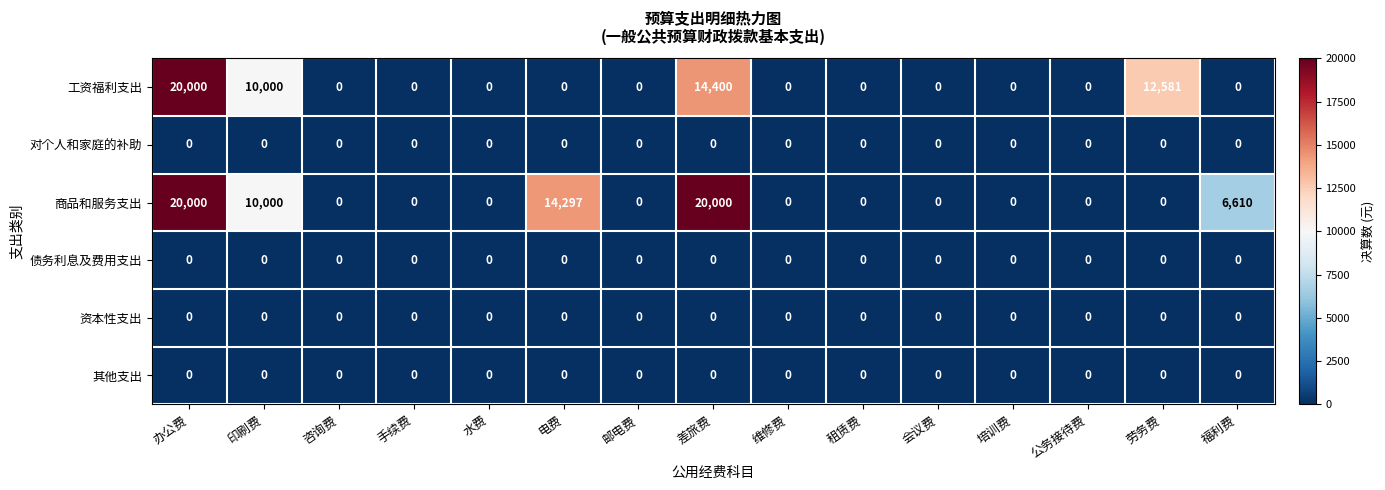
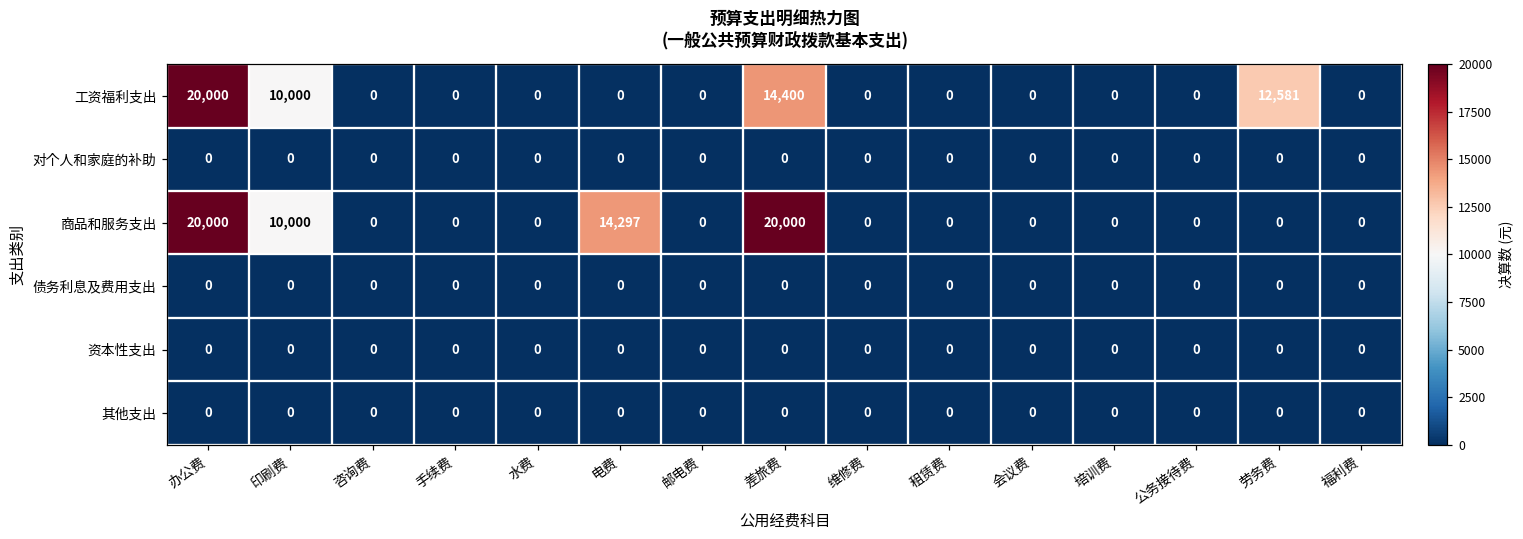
  {
    "工资福利支出": {
      "办公费": "20,000",
      "印刷费": "10,000",
      "咨询费": "0",
      "手续费": "0",
      "水费": "0",
      "电费": "0",
      "邮电费": "0",
      "差旅费": "14,400",
      "维修费": "0",
      "租赁费": "0",
      "会议费": "0",
      "培训费": "0",
      "公务接待费": "0",
      "劳务费": "12,581",
      "福利费": "0"
    },
    "对个人和家庭的补助": {
      "办公费": "0",
      "印刷费": "0",
      "咨询费": "0",
      "手续费": "0",
      "水费": "0",
      "电费": "0",
      "邮电费": "0",
      "差旅费": "0",
      "维修费": "0",
      "租赁费": "0",
      "会议费": "0",
      "培训费": "0",
      "公务接待费": "0",
      "劳务费": "0",
      "福利费": "0"
    },
    "商品和服务支出": {
      "办公费": "20,000",
      "印刷费": "10,000",
      "咨询费": "0",
      "手续费": "0",
      "水费": "0",
      "电费": "14,297",
      "邮电费": "0",
      "差旅费": "20,000",
      "维修费": "0",
      "租赁费": "0",
      "会议费": "0",
      "培训费": "0",
      "公务接待费": "0",
      "劳务费": "0",
-     "福利费": "6,610"
+     "福利费": "0"
    },
    "债务利息及费用支出": {
      "办公费": "0",
      "印刷费": "0",
      "咨询费": "0",
      "手续费": "0",
      "水费": "0",
      "电费": "0",
      "邮电费": "0",
      "差旅费": "0",
      "维修费": "0",
      "租赁费": "0",
      "会议费": "0",
      "培训费": "0",
      "公务接待费": "0",
      "劳务费": "0",
      "福利费": "0"
    },
    "资本性支出": {
      "办公费": "0",
      "印刷费": "0",
      "咨询费": "0",
      "手续费": "0",
      "水费": "0",
      "电费": "0",
      "邮电费": "0",
      "差旅费": "0",
      "维修费": "0",
      "租赁费": "0",
      "会议费": "0",
      "培训费": "0",
      "公务接待费": "0",
      "劳务费": "0",
      "福利费": "0"
    },
    "其他支出": {
      "办公费": "0",
      "印刷费": "0",
      "咨询费": "0",
      "手续费": "0",
      "水费": "0",
      "电费": "0",
      "邮电费": "0",
      "差旅费": "0",
      "维修费": "0",
      "租赁费": "0",
      "会议费": "0",
      "培训费": "0",
      "公务接待费": "0",
      "劳务费": "0",
      "福利费": "0"
    }
  }
